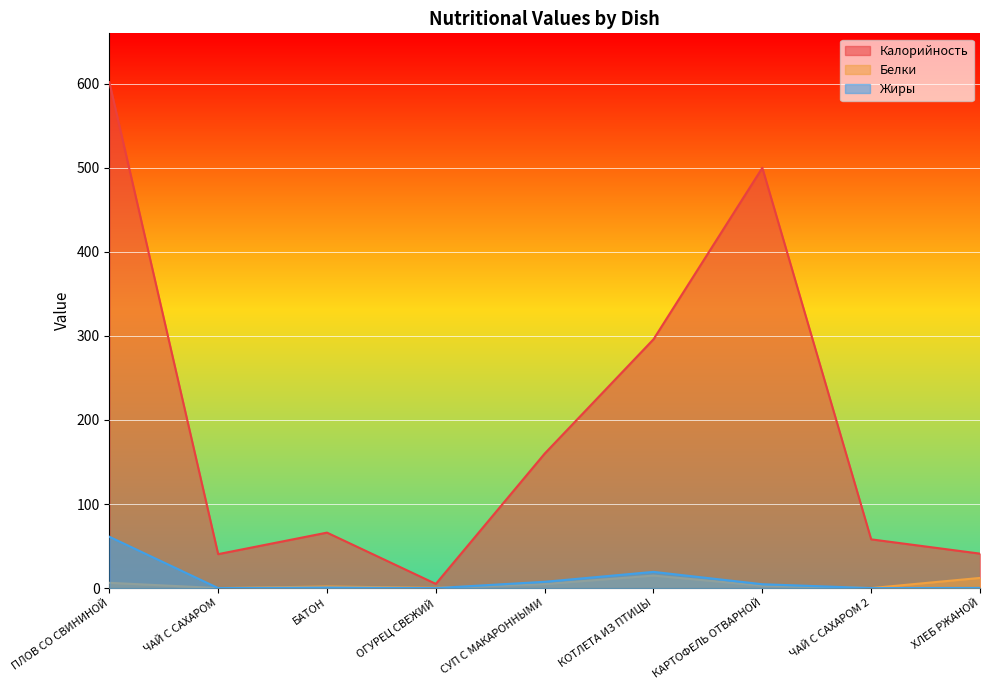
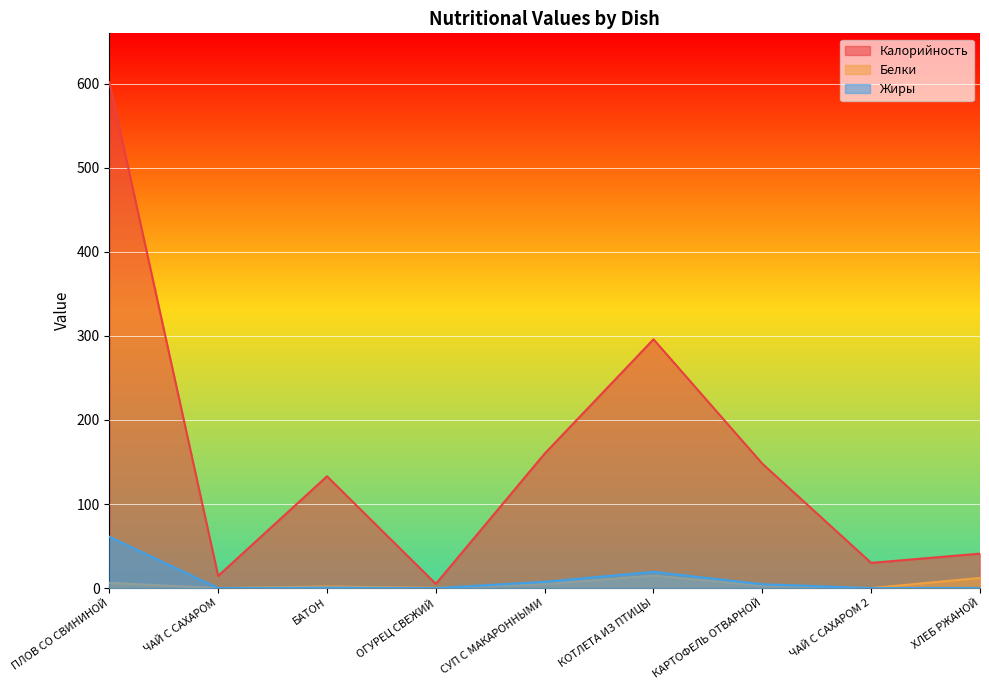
  {
    "Калорийность": {
      "ПЛОВ СО СВИНИНОЙ": 600,
-     "ЧАЙ С САХАРОМ": 40,
-     "БАТОН": 70,
+     "ЧАЙ С САХАРОМ": 10,
+     "БАТОН": 130,
      "ОГУРЕЦ СВЕЖИЙ": 10,
      "СУП С МАКАРОННЫМИ": 160,
      "КОТЛЕТА ИЗ ПТИЦЫ": 300,
-     "КАРТОФЕЛЬ ОТВАРНОЙ": 500,
-     "ЧАЙ С САХАРОМ 2": 60,
+     "КАРТОФЕЛЬ ОТВАРНОЙ": 150,
+     "ЧАЙ С САХАРОМ 2": 30,
      "ХЛЕБ РЖАНОЙ": 40
    },
    "Белки": {
      "ПЛОВ СО СВИНИНОЙ": 10,
      "КОТЛЕТА ИЗ ПТИЦЫ": 10,
      "ХЛЕБ РЖАНОЙ": 10
    },
    "Жиры": {
      "ПЛОВ СО СВИНИНОЙ": 60,
      "КОТЛЕТА ИЗ ПТИЦЫ": 20,
      "ХЛЕБ РЖАНОЙ": 0
    }
  }
